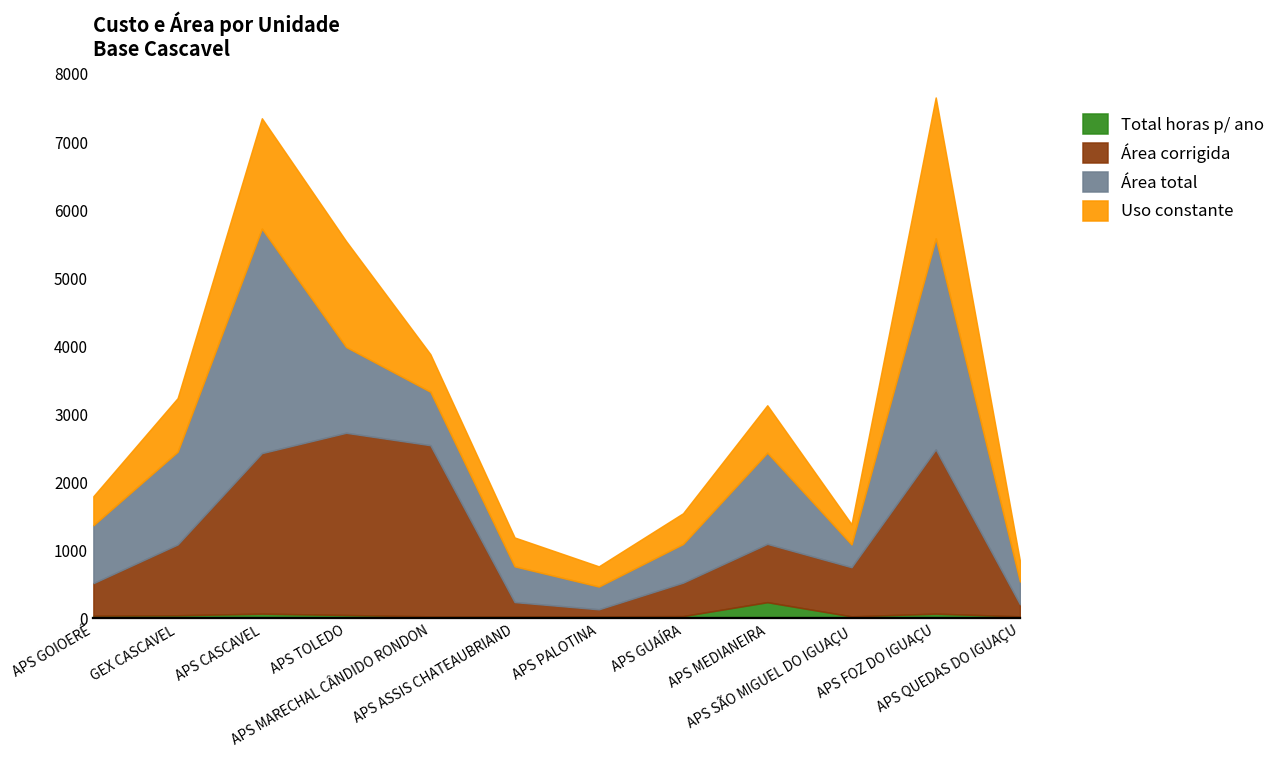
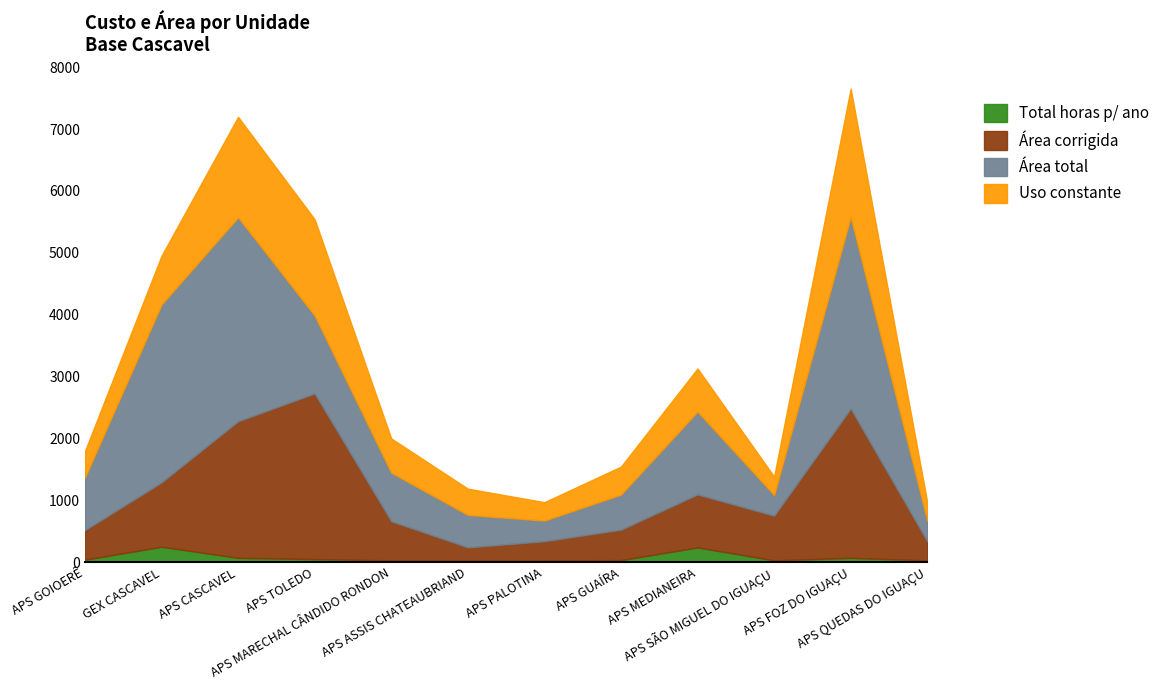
  {
    "Total horas p/ ano": {
      "APS GOIOERÊ": 0,
-     "GEX CASCAVEL": 0,
+     "GEX CASCAVEL": 200,
      "APS CASCAVEL": 100,
      "APS TOLEDO": 100,
      "APS MARECHAL CÂNDIDO RONDON": 0,
      "APS ASSIS CHATEAUBRIAND": 0,
      "APS PALOTINA": 0,
      "APS GUAÍRA": 0,
      "APS MEDIANEIRA": 200,
      "APS SÃO MIGUEL DO IGUAÇU": 0,
      "APS FOZ DO IGUAÇU": 100,
      "APS QUEDAS DO IGUAÇU": 0
    },
    "Área corrigida": {
      "APS GOIOERÊ": 500,
      "GEX CASCAVEL": 1000,
-     "APS CASCAVEL": 2400,
+     "APS CASCAVEL": 2200,
      "APS TOLEDO": 2700,
-     "APS MARECHAL CÂNDIDO RONDON": 2500,
+     "APS MARECHAL CÂNDIDO RONDON": 600,
      "APS ASSIS CHATEAUBRIAND": 200,
-     "APS PALOTINA": 100,
+     "APS PALOTINA": 300,
      "APS GUAÍRA": 500,
      "APS MEDIANEIRA": 900,
      "APS SÃO MIGUEL DO IGUAÇU": 700,
      "APS FOZ DO IGUAÇU": 2400,
-     "APS QUEDAS DO IGUAÇU": 200
+     "APS QUEDAS DO IGUAÇU": 300
    },
    "Área total": {
      "APS GOIOERÊ": 900,
-     "GEX CASCAVEL": 1400,
+     "GEX CASCAVEL": 2900,
      "APS CASCAVEL": 3300,
      "APS TOLEDO": 1300,
      "APS MARECHAL CÂNDIDO RONDON": 800,
      "APS ASSIS CHATEAUBRIAND": 500,
      "APS PALOTINA": 300,
      "APS GUAÍRA": 600,
      "APS MEDIANEIRA": 1300,
      "APS SÃO MIGUEL DO IGUAÇU": 300,
      "APS FOZ DO IGUAÇU": 3100,
      "APS QUEDAS DO IGUAÇU": 300
    },
    "Uso constante": {
      "APS GOIOERÊ": 400,
      "GEX CASCAVEL": 800,
      "APS CASCAVEL": 1600,
      "APS TOLEDO": 1600,
      "APS MARECHAL CÂNDIDO RONDON": 600,
      "APS ASSIS CHATEAUBRIAND": 400,
      "APS PALOTINA": 300,
      "APS GUAÍRA": 500,
      "APS MEDIANEIRA": 700,
      "APS SÃO MIGUEL DO IGUAÇU": 300,
      "APS FOZ DO IGUAÇU": 2100,
      "APS QUEDAS DO IGUAÇU": 300
    }
  }
